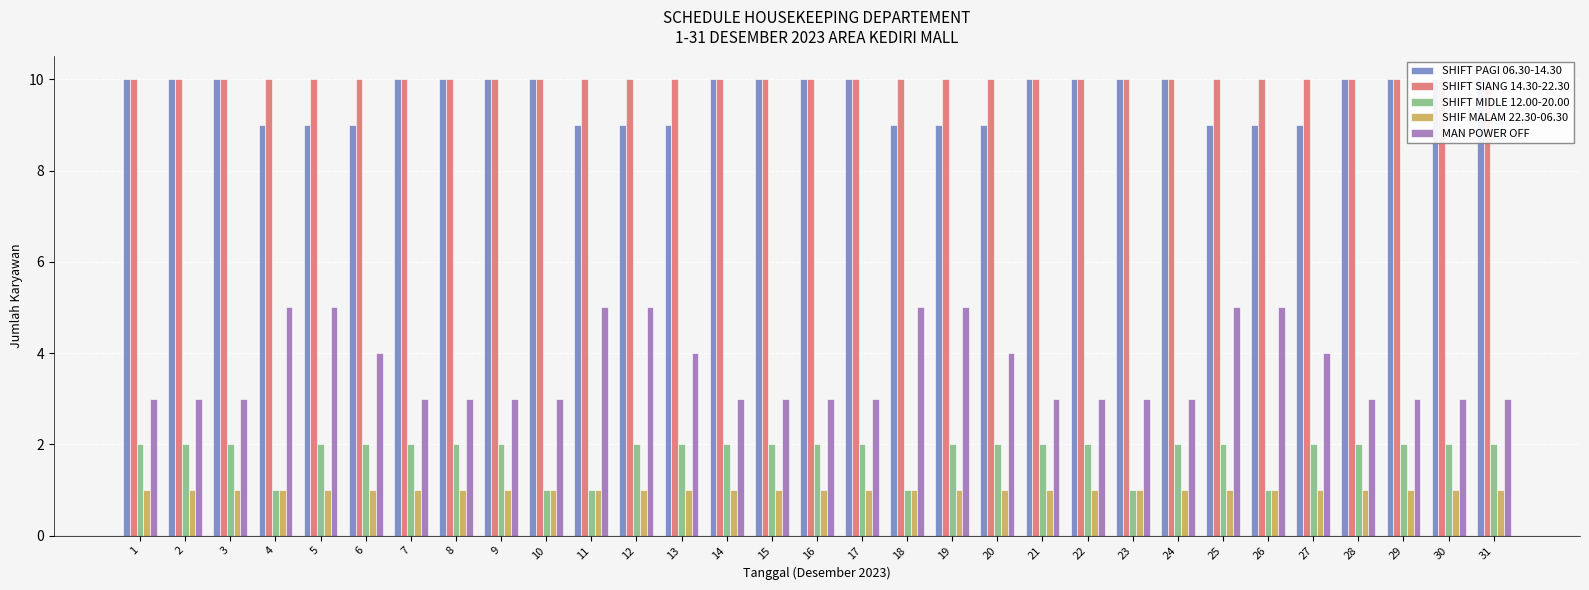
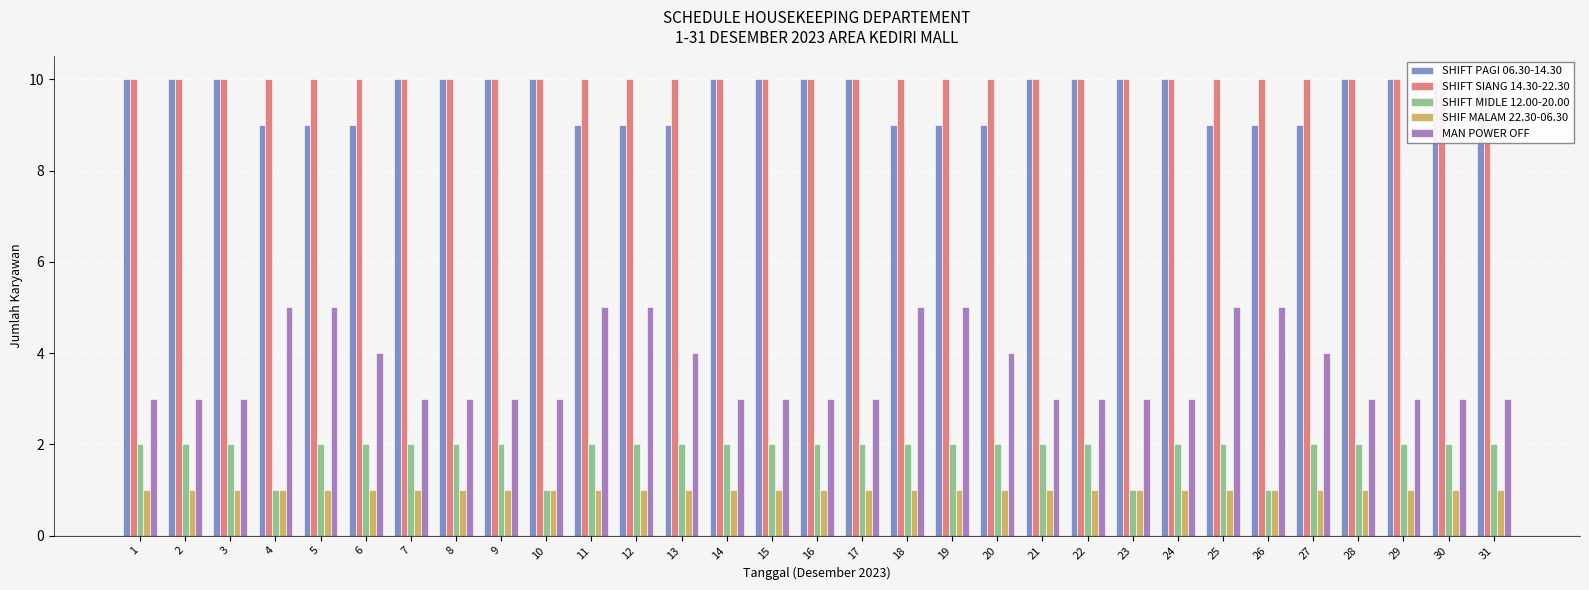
  {
    "SHIFT SIANG 14.30-22.30": {
      "1": 10,
      "2": 10,
      "3": 10,
      "4": 10,
      "5": 10,
      "6": 10,
      "7": 10,
      "8": 10,
      "9": 10,
      "10": 10,
      "11": 10,
      "12": 10,
      "13": 10,
      "14": 10,
      "15": 10,
      "16": 10,
      "17": 10,
      "18": 10,
      "19": 10,
      "20": 10,
      "21": 10,
      "22": 10,
      "23": 10,
      "24": 10,
      "25": 10,
      "26": 10,
      "27": 10,
      "28": 10,
      "29": 10
    },
    "SHIFT MIDLE 12.00-20.00": {
      "1": 2,
      "2": 2,
      "3": 2,
      "4": 1,
      "5": 2,
      "6": 2,
      "7": 2,
      "8": 2,
      "9": 2,
      "10": 1,
-     "11": 1,
+     "11": 2,
      "12": 2,
      "13": 2,
      "14": 2,
      "15": 2,
      "16": 2,
      "17": 2,
-     "18": 1,
+     "18": 2,
      "19": 2,
      "20": 2,
      "21": 2,
      "22": 2,
      "23": 1,
      "24": 2,
      "25": 2,
      "26": 1,
      "27": 2,
      "28": 2,
      "29": 2,
      "30": 2,
      "31": 2
    },
    "SHIF MALAM 22.30-06.30": {
      "1": 1,
      "2": 1,
      "3": 1,
      "4": 1,
      "5": 1,
      "6": 1,
      "7": 1,
      "8": 1,
      "9": 1,
      "10": 1,
      "11": 1,
      "12": 1,
      "13": 1,
      "14": 1,
      "15": 1,
      "16": 1,
      "17": 1,
      "18": 1,
      "19": 1,
      "20": 1,
      "21": 1,
      "22": 1,
      "23": 1,
      "24": 1,
      "25": 1,
      "26": 1,
      "27": 1,
      "28": 1,
      "29": 1,
      "30": 1,
      "31": 1
    }
  }
